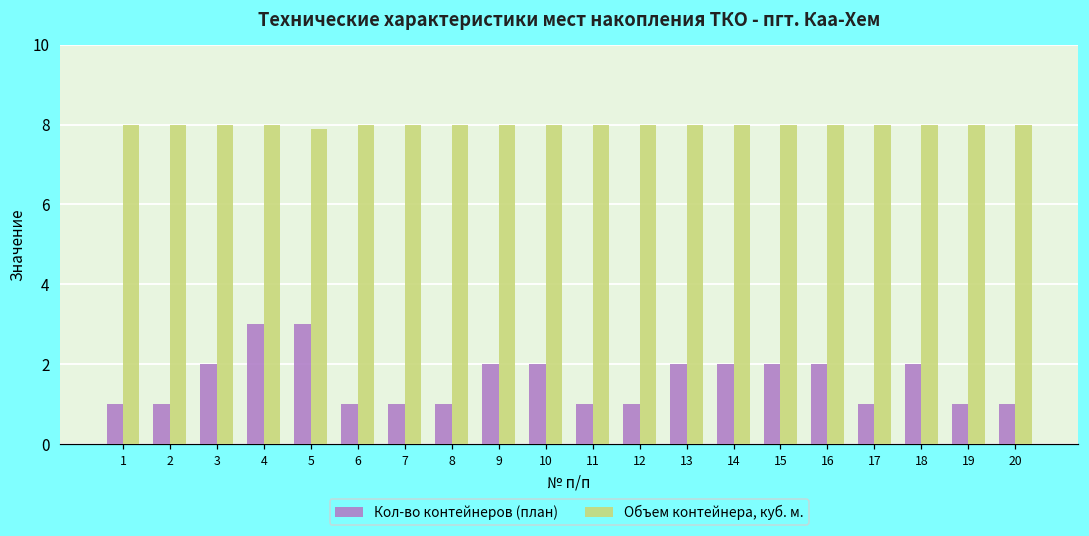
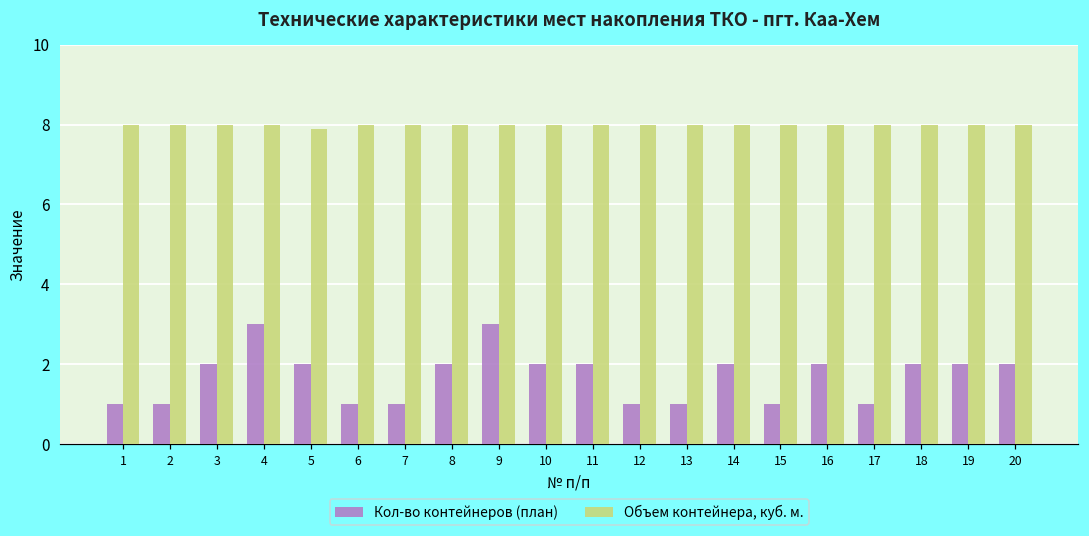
  {
    "Кол-во контейнеров (план)": {
      "1": 1,
      "2": 1,
      "3": 2,
      "4": 3,
-     "5": 3,
+     "5": 2,
      "6": 1,
      "7": 1,
-     "8": 1,
-     "9": 2,
+     "8": 2,
+     "9": 3,
      "10": 2,
-     "11": 1,
+     "11": 2,
      "12": 1,
-     "13": 2,
+     "13": 1,
      "14": 2,
-     "15": 2,
+     "15": 1,
      "16": 2,
      "17": 1,
      "18": 2,
-     "19": 1,
-     "20": 1
+     "19": 2,
+     "20": 2
    },
    "Объем контейнера, куб. м.": {
      "1": 8,
      "2": 8,
      "3": 8,
      "4": 8,
      "5": 7.9,
      "6": 8,
      "7": 8,
      "8": 8,
      "9": 8,
      "10": 8,
      "11": 8,
      "12": 8,
      "13": 8,
      "14": 8,
      "15": 8,
      "16": 8,
      "17": 8,
      "18": 8,
      "19": 8,
      "20": 8
    }
  }
